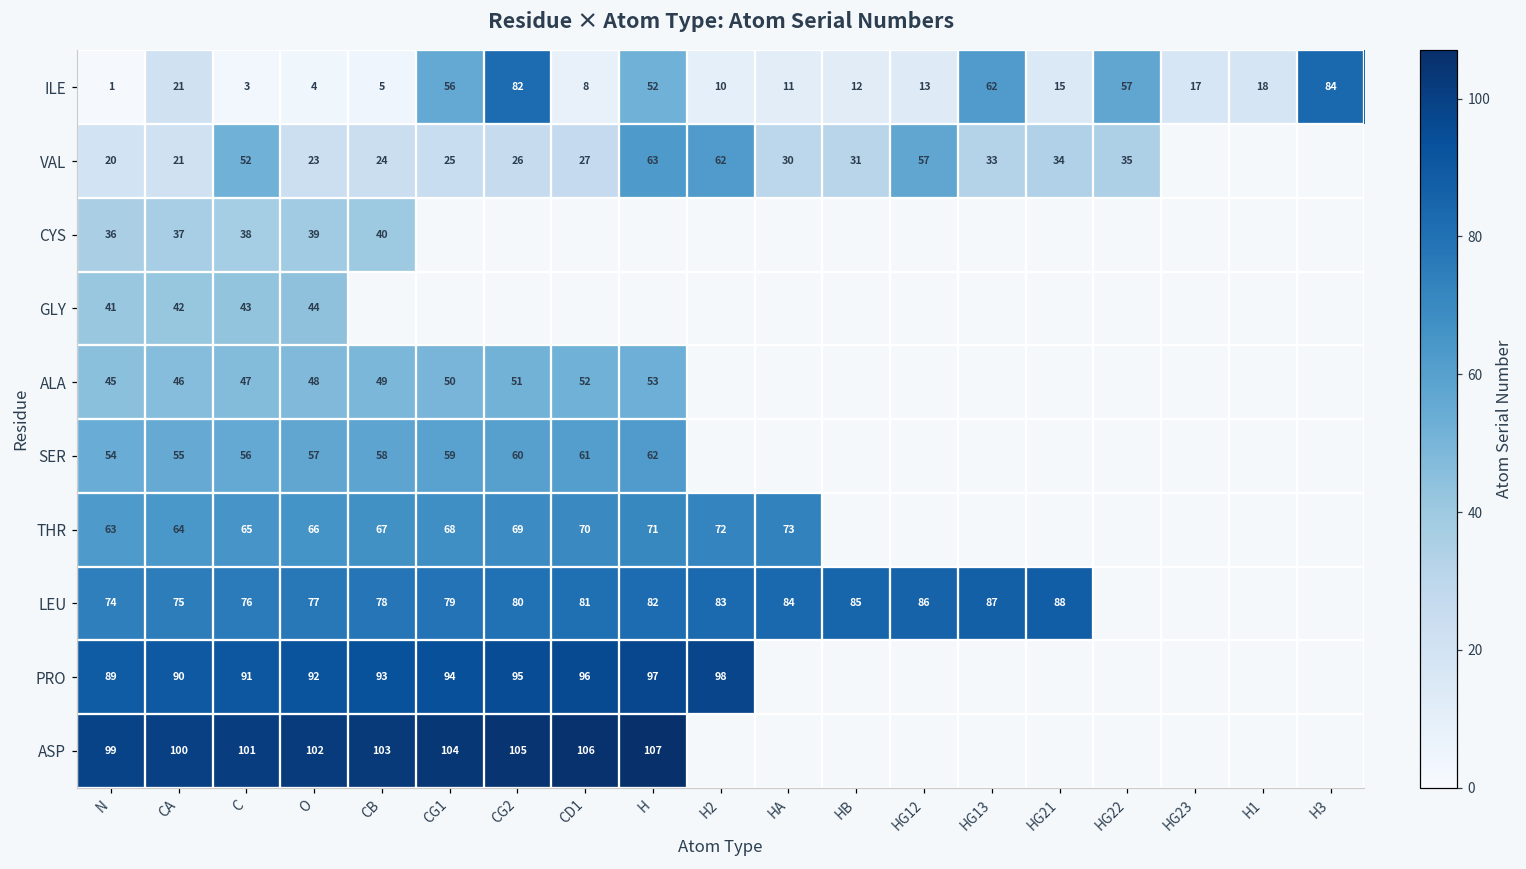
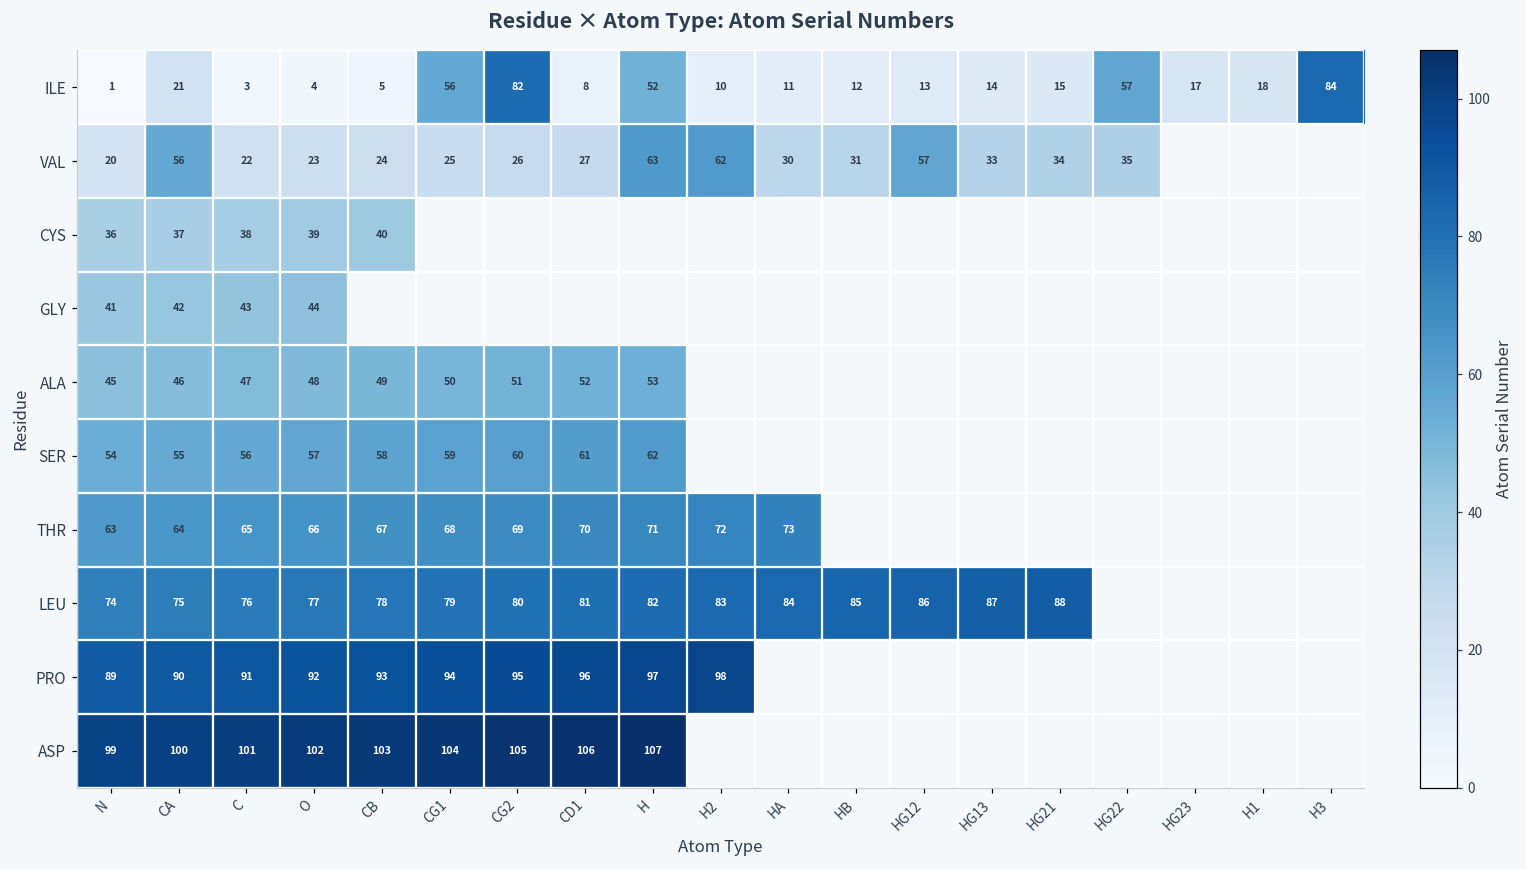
  {
    "ILE": {
      "N": 1,
      "CA": 21,
      "C": 3,
      "O": 4,
      "CB": 5,
      "CG1": 56,
      "CG2": 82,
      "CD1": 8,
      "H": 52,
      "H2": 10,
      "HA": 11,
      "HB": 12,
      "HG12": 13,
-     "HG13": 62,
+     "HG13": 14,
      "HG21": 15,
      "HG22": 57,
      "HG23": 17,
      "H1": 18,
      "H3": 84
    },
    "VAL": {
      "N": 20,
-     "CA": 21,
-     "C": 52,
+     "CA": 56,
+     "C": 22,
      "O": 23,
      "CB": 24,
      "CG1": 25,
      "CG2": 26,
      "CD1": 27,
      "H": 63,
      "H2": 62,
      "HA": 30,
      "HB": 31,
      "HG12": 57,
      "HG13": 33,
      "HG21": 34,
      "HG22": 35
    },
    "CYS": {
      "N": 36,
      "CA": 37,
      "C": 38,
      "O": 39,
      "CB": 40
    },
    "GLY": {
      "N": 41,
      "CA": 42,
      "C": 43,
      "O": 44
    },
    "ALA": {
      "N": 45,
      "CA": 46,
      "C": 47,
      "O": 48,
      "CB": 49,
      "CG1": 50,
      "CG2": 51,
      "CD1": 52,
      "H": 53
    },
    "SER": {
      "N": 54,
      "CA": 55,
      "C": 56,
      "O": 57,
      "CB": 58,
      "CG1": 59,
      "CG2": 60,
      "CD1": 61,
      "H": 62
    },
    "THR": {
      "N": 63,
      "CA": 64,
      "C": 65,
      "O": 66,
      "CB": 67,
      "CG1": 68,
      "CG2": 69,
      "CD1": 70,
      "H": 71,
      "H2": 72,
      "HA": 73
    },
    "LEU": {
      "N": 74,
      "CA": 75,
      "C": 76,
      "O": 77,
      "CB": 78,
      "CG1": 79,
      "CG2": 80,
      "CD1": 81,
      "H": 82,
      "H2": 83,
      "HA": 84,
      "HB": 85,
      "HG12": 86,
      "HG13": 87,
      "HG21": 88
    },
    "PRO": {
      "N": 89,
      "CA": 90,
      "C": 91,
      "O": 92,
      "CB": 93,
      "CG1": 94,
      "CG2": 95,
      "CD1": 96,
      "H": 97,
      "H2": 98
    },
    "ASP": {
      "N": 99,
      "CA": 100,
      "C": 101,
      "O": 102,
      "CB": 103,
      "CG1": 104,
      "CG2": 105,
      "CD1": 106,
      "H": 107
    }
  }
